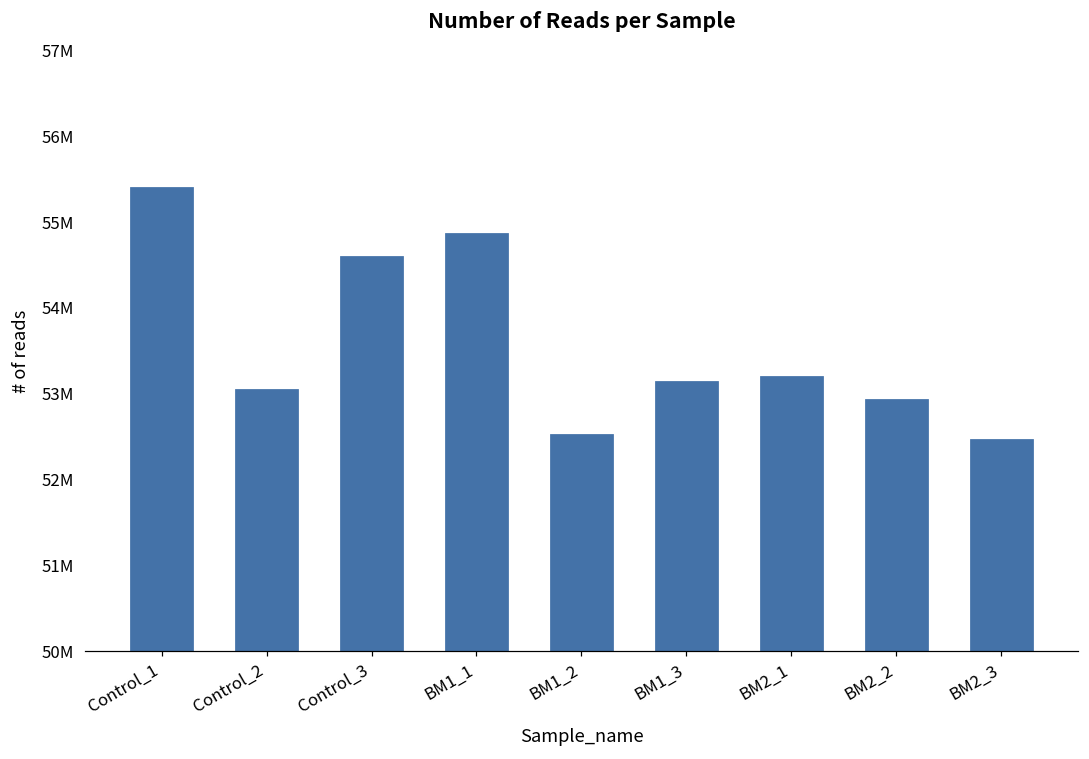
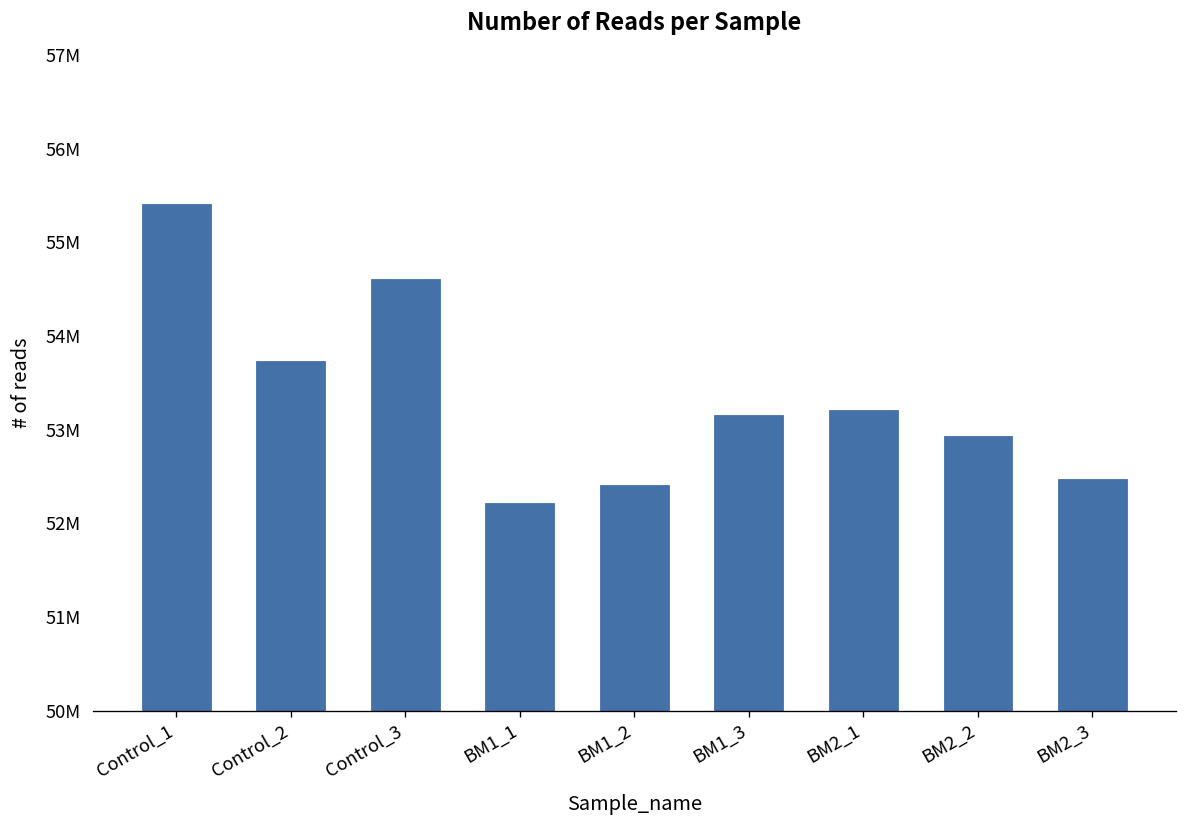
  {
    "Control_1": 55400000,
-   "Control_2": 53100000,
+   "Control_2": 53700000,
    "Control_3": 54600000,
-   "BM1_1": 54900000,
-   "BM1_2": 52500000,
+   "BM1_1": 52200000,
+   "BM1_2": 52400000,
    "BM1_3": 53200000,
    "BM2_1": 53200000,
    "BM2_2": 52900000,
    "BM2_3": 52500000
  }
